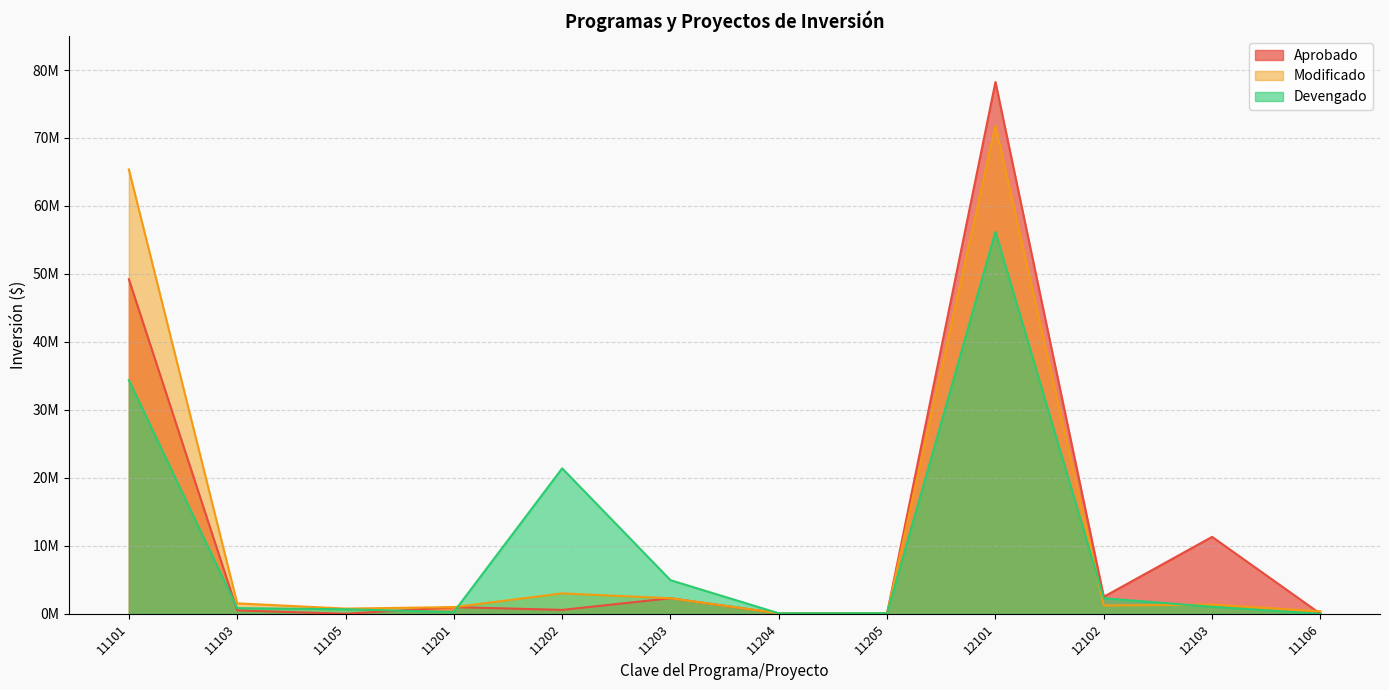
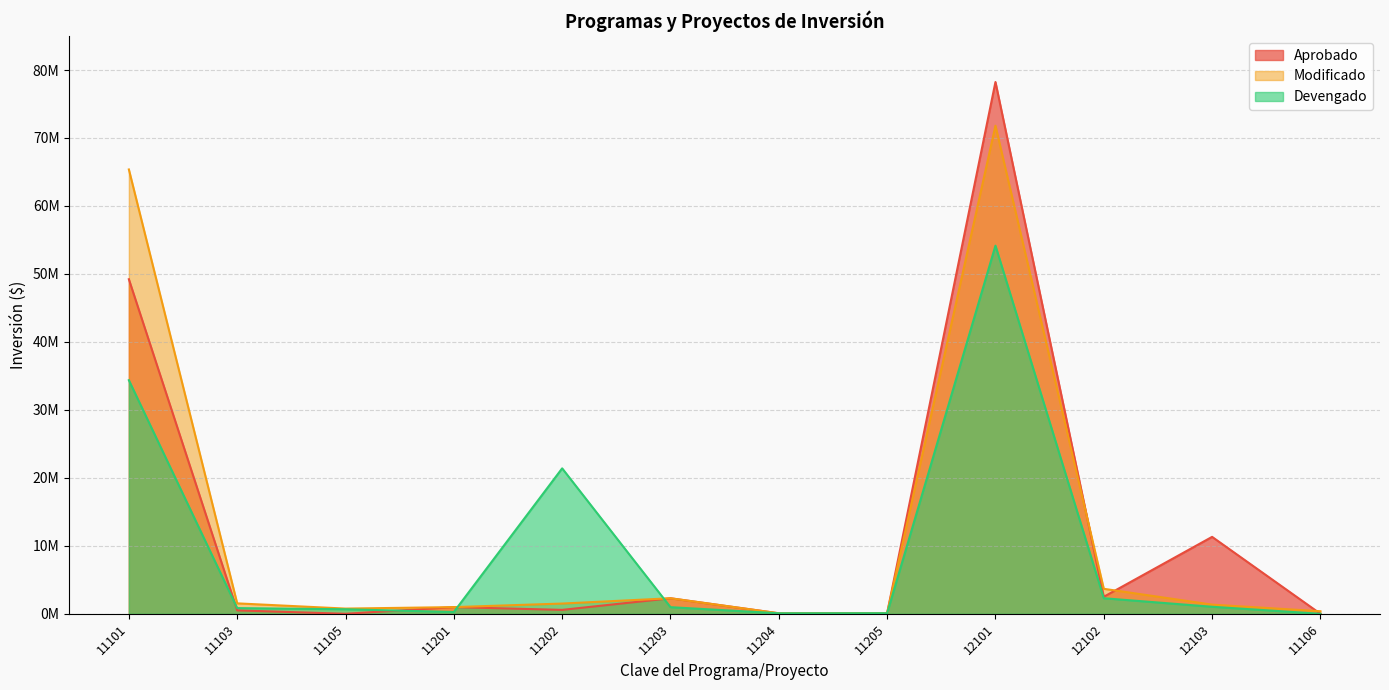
  {
    "Aprobado": {
      "11101": 49000000,
      "11105": 0,
      "11202": 1000000,
      "12101": 78000000,
      "12103": 11000000
    },
    "Modificado": {
      "11101": 65000000,
      "11103": 2000000,
-     "11202": 3000000,
+     "11202": 2000000,
      "12101": 72000000,
-     "12102": 1000000,
+     "12102": 4000000,
      "11106": 0
    },
    "Devengado": {
      "11101": 34000000,
      "11201": 0,
      "11202": 21000000,
-     "11203": 5000000,
-     "12101": 56000000
+     "11203": 1000000,
+     "12101": 54000000
    }
  }
